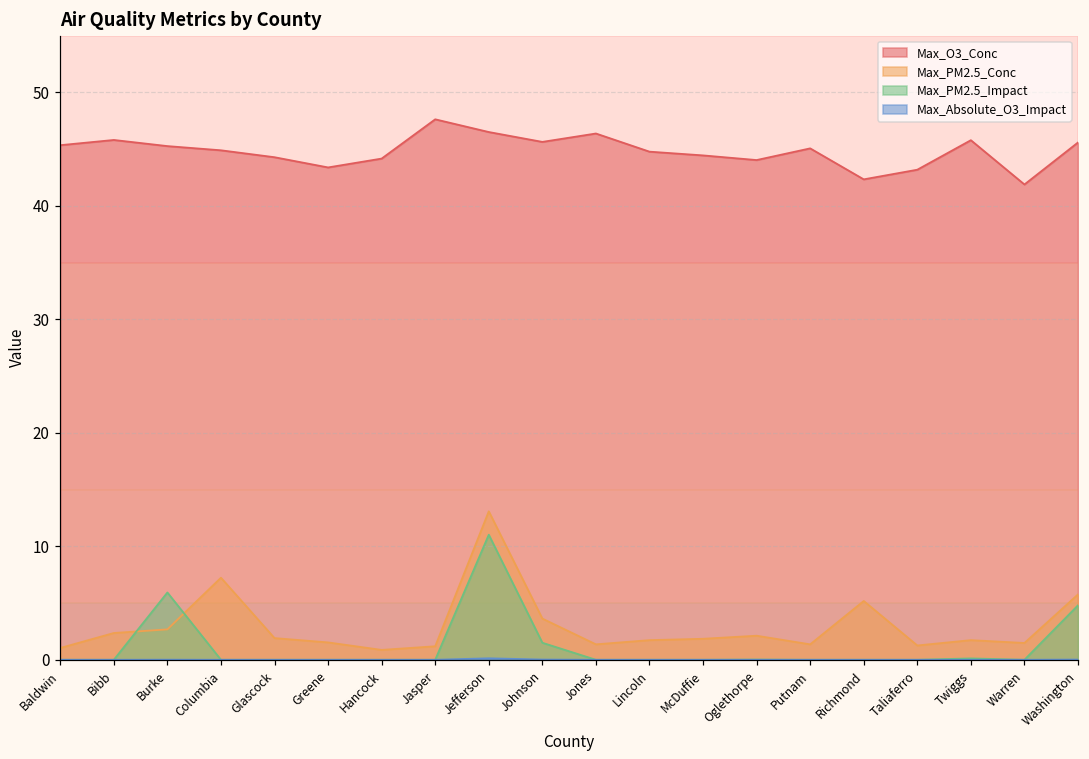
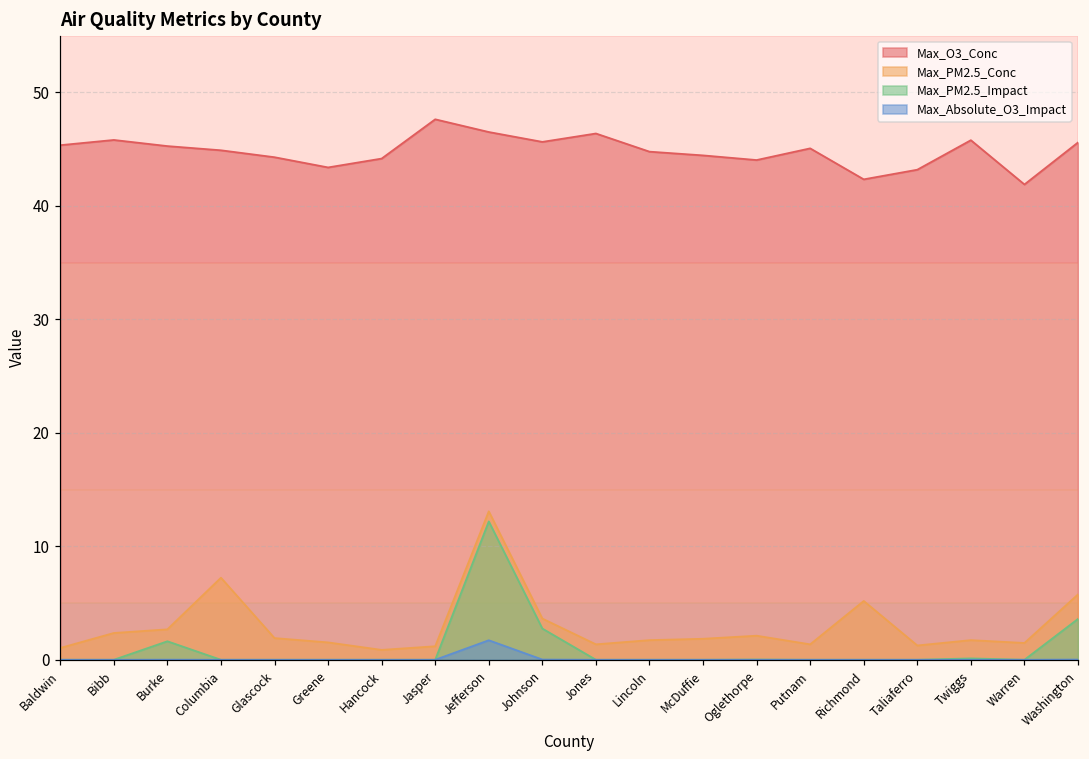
  {
    "Max_PM2.5_Impact": {
-     "Burke": 5.9,
-     "Jefferson": 11.0,
-     "Johnson": 1.5,
-     "Washington": 4.8
+     "Burke": 1.6,
+     "Jefferson": 12.2,
+     "Johnson": 2.8,
+     "Washington": 3.6
    },
    "Max_Absolute_O3_Impact": {
      "Burke": 0.0,
-     "Jefferson": 0.1,
+     "Jefferson": 1.7,
      "Johnson": 0.0,
      "Washington": 0.0
    }
  }
